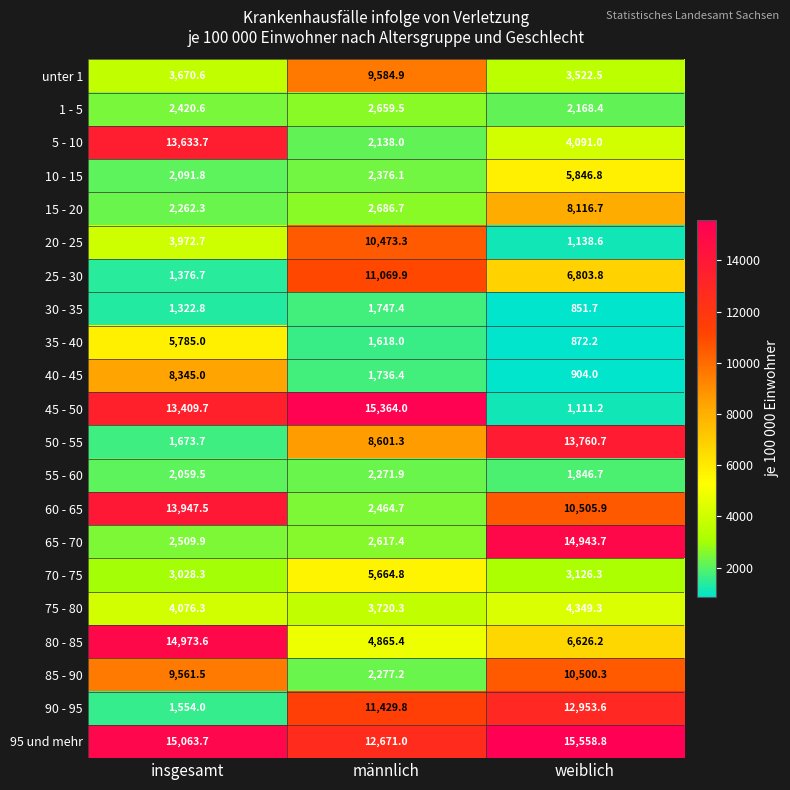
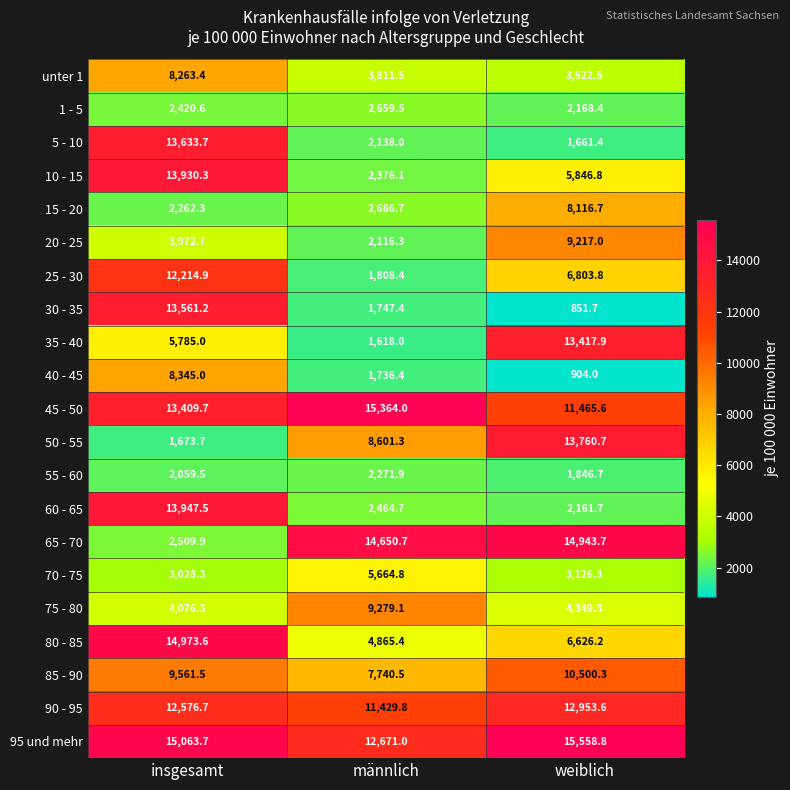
  {
    "unter 1": {
-     "insgesamt": "3,670.6",
-     "männlich": "9,584.9",
+     "insgesamt": "8,263.4",
+     "männlich": "3,811.5",
      "weiblich": "3,522.5"
    },
    "1 - 5": {
      "insgesamt": "2,420.6",
      "männlich": "2,659.5",
      "weiblich": "2,168.4"
    },
    "5 - 10": {
      "insgesamt": "13,633.7",
      "männlich": "2,138.0",
-     "weiblich": "4,091.0"
+     "weiblich": "1,661.4"
    },
    "10 - 15": {
-     "insgesamt": "2,091.8",
+     "insgesamt": "13,930.3",
      "männlich": "2,376.1",
      "weiblich": "5,846.8"
    },
    "15 - 20": {
      "insgesamt": "2,262.3",
      "männlich": "2,686.7",
      "weiblich": "8,116.7"
    },
    "20 - 25": {
      "insgesamt": "3,972.7",
-     "männlich": "10,473.3",
-     "weiblich": "1,138.6"
+     "männlich": "2,116.3",
+     "weiblich": "9,217.0"
    },
    "25 - 30": {
-     "insgesamt": "1,376.7",
-     "männlich": "11,069.9",
+     "insgesamt": "12,214.9",
+     "männlich": "1,808.4",
      "weiblich": "6,803.8"
    },
    "30 - 35": {
-     "insgesamt": "1,322.8",
+     "insgesamt": "13,561.2",
      "männlich": "1,747.4",
      "weiblich": "851.7"
    },
    "35 - 40": {
      "insgesamt": "5,785.0",
      "männlich": "1,618.0",
-     "weiblich": "872.2"
+     "weiblich": "13,417.9"
    },
    "40 - 45": {
      "insgesamt": "8,345.0",
      "männlich": "1,736.4",
      "weiblich": "904.0"
    },
    "45 - 50": {
      "insgesamt": "13,409.7",
      "männlich": "15,364.0",
-     "weiblich": "1,111.2"
+     "weiblich": "11,465.6"
    },
    "50 - 55": {
      "insgesamt": "1,673.7",
      "männlich": "8,601.3",
      "weiblich": "13,760.7"
    },
    "55 - 60": {
      "insgesamt": "2,059.5",
      "männlich": "2,271.9",
      "weiblich": "1,846.7"
    },
    "60 - 65": {
      "insgesamt": "13,947.5",
      "männlich": "2,464.7",
-     "weiblich": "10,505.9"
+     "weiblich": "2,161.7"
    },
    "65 - 70": {
      "insgesamt": "2,509.9",
-     "männlich": "2,617.4",
+     "männlich": "14,650.7",
      "weiblich": "14,943.7"
    },
    "70 - 75": {
      "insgesamt": "3,028.3",
      "männlich": "5,664.8",
      "weiblich": "3,126.3"
    },
    "75 - 80": {
      "insgesamt": "4,076.3",
-     "männlich": "3,720.3",
+     "männlich": "9,279.1",
      "weiblich": "4,349.3"
    },
    "80 - 85": {
      "insgesamt": "14,973.6",
      "männlich": "4,865.4",
      "weiblich": "6,626.2"
    },
    "85 - 90": {
      "insgesamt": "9,561.5",
-     "männlich": "2,277.2",
+     "männlich": "7,740.5",
      "weiblich": "10,500.3"
    },
    "90 - 95": {
-     "insgesamt": "1,554.0",
+     "insgesamt": "12,576.7",
      "männlich": "11,429.8",
      "weiblich": "12,953.6"
    },
    "95 und mehr": {
      "insgesamt": "15,063.7",
      "männlich": "12,671.0",
      "weiblich": "15,558.8"
    }
  }
